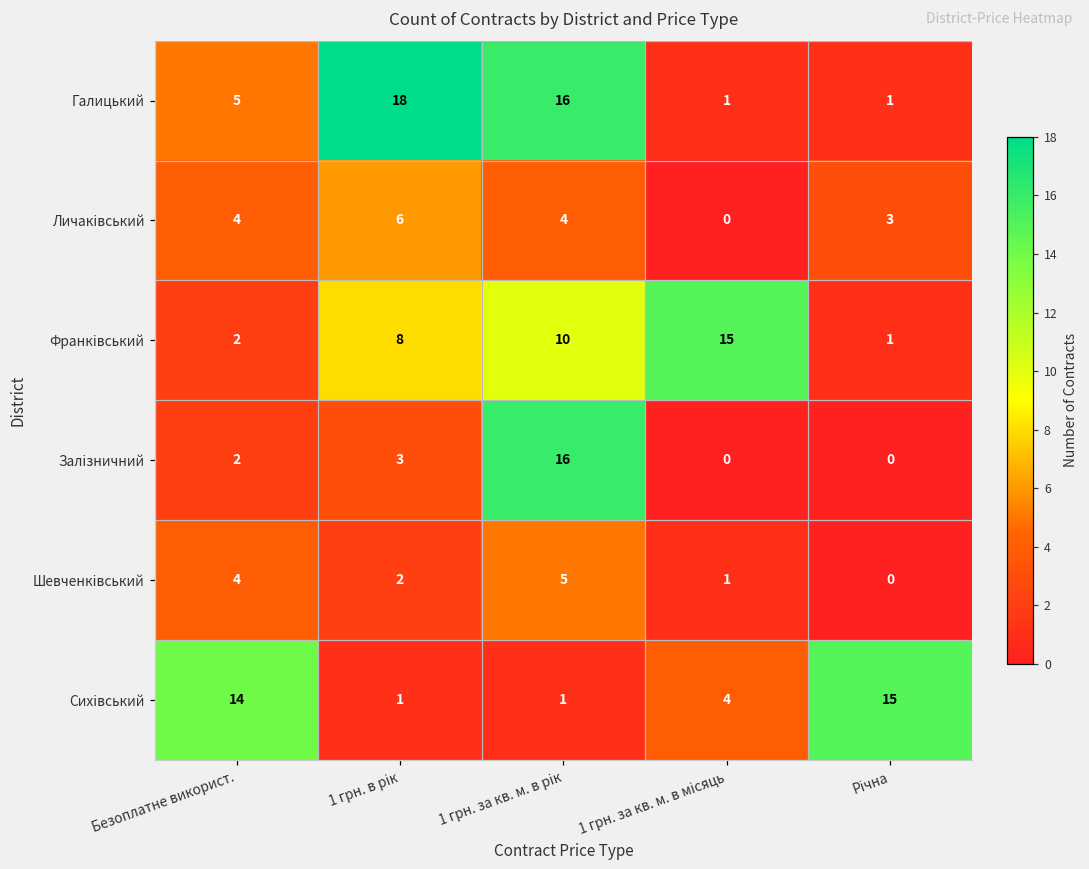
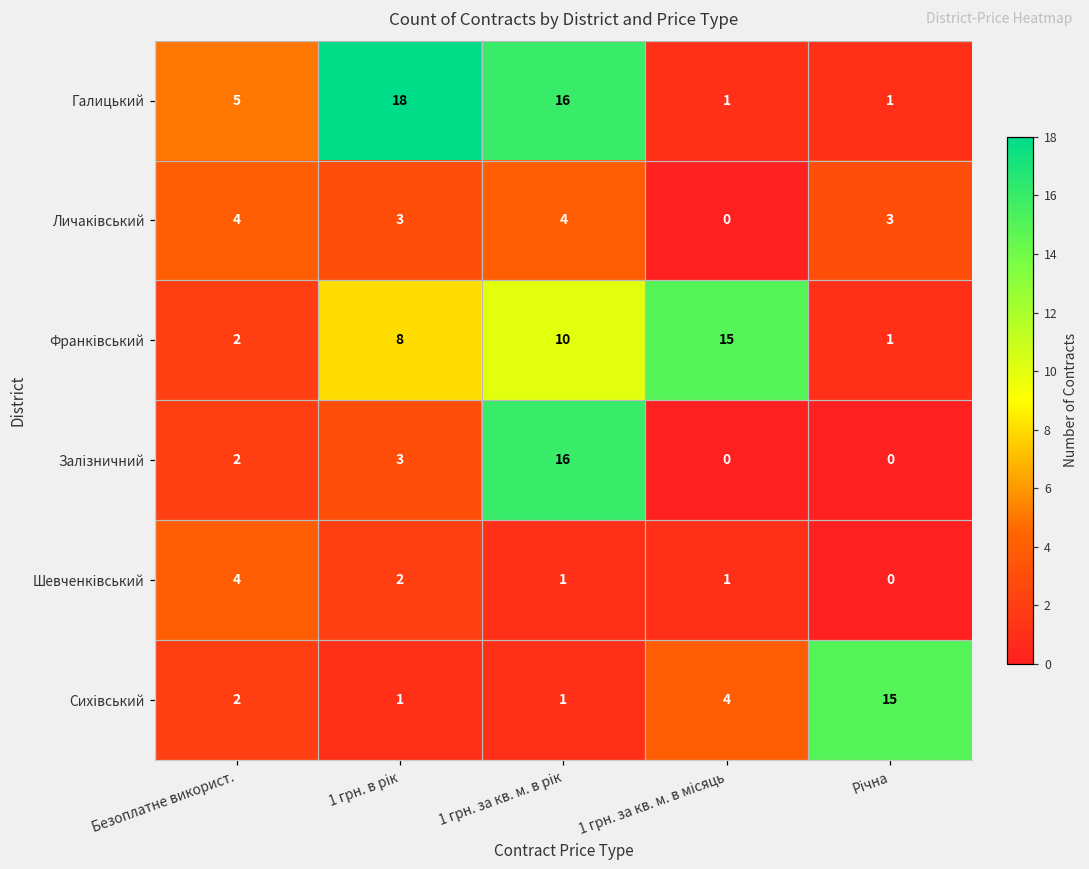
  {
    "Галицький": {
      "Безоплатне використ.": 5,
      "1 грн. в рік": 18,
      "1 грн. за кв. м. в рік": 16,
      "1 грн. за кв. м. в місяць": 1,
      "Річна": 1
    },
    "Личаківський": {
      "Безоплатне використ.": 4,
-     "1 грн. в рік": 6,
+     "1 грн. в рік": 3,
      "1 грн. за кв. м. в рік": 4,
      "1 грн. за кв. м. в місяць": 0,
      "Річна": 3
    },
    "Франківський": {
      "Безоплатне використ.": 2,
      "1 грн. в рік": 8,
      "1 грн. за кв. м. в рік": 10,
      "1 грн. за кв. м. в місяць": 15,
      "Річна": 1
    },
    "Залізничний": {
      "Безоплатне використ.": 2,
      "1 грн. в рік": 3,
      "1 грн. за кв. м. в рік": 16,
      "1 грн. за кв. м. в місяць": 0,
      "Річна": 0
    },
    "Шевченківський": {
      "Безоплатне використ.": 4,
      "1 грн. в рік": 2,
-     "1 грн. за кв. м. в рік": 5,
+     "1 грн. за кв. м. в рік": 1,
      "1 грн. за кв. м. в місяць": 1,
      "Річна": 0
    },
    "Сихівський": {
-     "Безоплатне використ.": 14,
+     "Безоплатне використ.": 2,
      "1 грн. в рік": 1,
      "1 грн. за кв. м. в рік": 1,
      "1 грн. за кв. м. в місяць": 4,
      "Річна": 15
    }
  }
